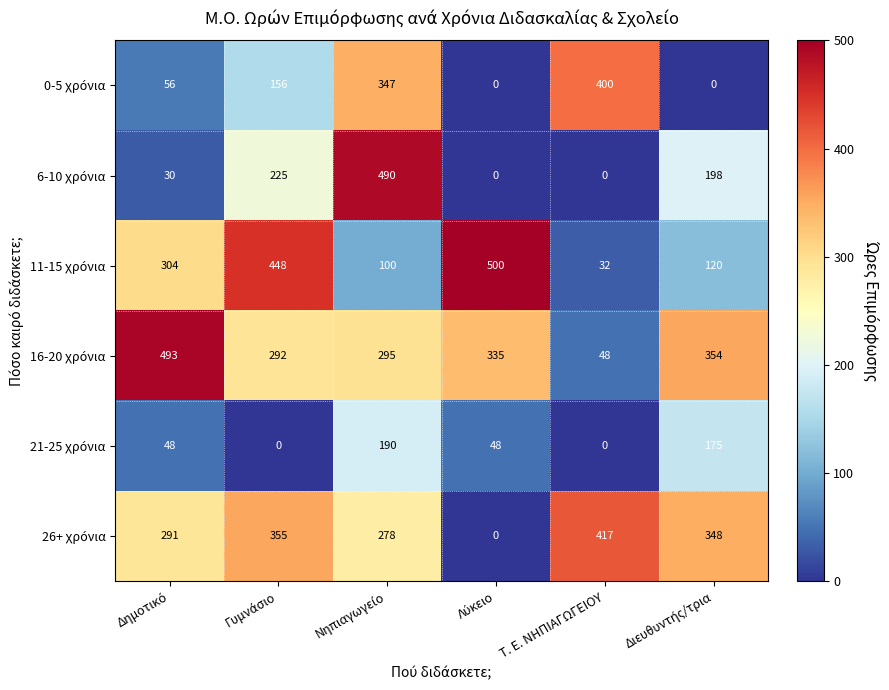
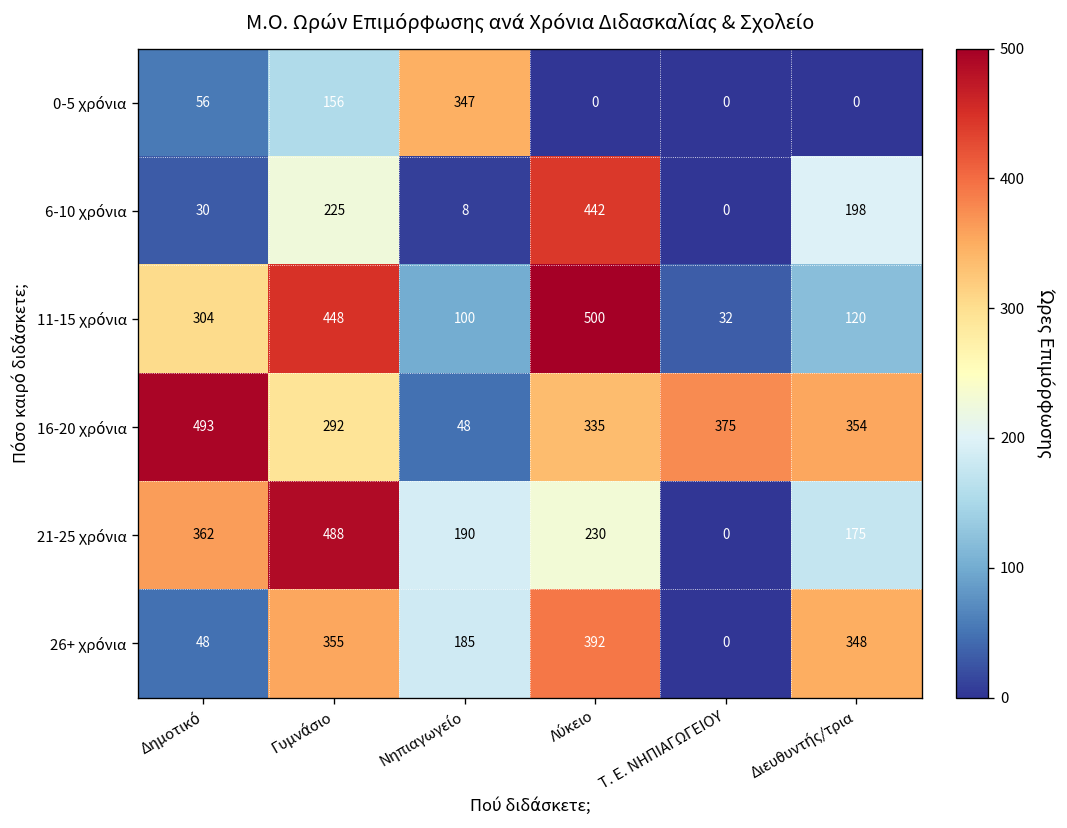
  {
    "0-5 χρόνια": {
      "Δημοτικό": 56,
      "Γυμνάσιο": 156,
      "Νηπιαγωγείο": 347,
      "Λύκειο": 0,
-     "Τ. Ε. ΝΗΠΙΑΓΩΓΕΙΟΥ": 400,
+     "Τ. Ε. ΝΗΠΙΑΓΩΓΕΙΟΥ": 0,
      "Διευθυντής/τρια": 0
    },
    "6-10 χρόνια": {
      "Δημοτικό": 30,
      "Γυμνάσιο": 225,
-     "Νηπιαγωγείο": 490,
-     "Λύκειο": 0,
+     "Νηπιαγωγείο": 8,
+     "Λύκειο": 442,
      "Τ. Ε. ΝΗΠΙΑΓΩΓΕΙΟΥ": 0,
      "Διευθυντής/τρια": 198
    },
    "11-15 χρόνια": {
      "Δημοτικό": 304,
      "Γυμνάσιο": 448,
      "Νηπιαγωγείο": 100,
      "Λύκειο": 500,
      "Τ. Ε. ΝΗΠΙΑΓΩΓΕΙΟΥ": 32,
      "Διευθυντής/τρια": 120
    },
    "16-20 χρόνια": {
      "Δημοτικό": 493,
      "Γυμνάσιο": 292,
-     "Νηπιαγωγείο": 295,
+     "Νηπιαγωγείο": 48,
      "Λύκειο": 335,
-     "Τ. Ε. ΝΗΠΙΑΓΩΓΕΙΟΥ": 48,
+     "Τ. Ε. ΝΗΠΙΑΓΩΓΕΙΟΥ": 375,
      "Διευθυντής/τρια": 354
    },
    "21-25 χρόνια": {
-     "Δημοτικό": 48,
-     "Γυμνάσιο": 0,
+     "Δημοτικό": 362,
+     "Γυμνάσιο": 488,
      "Νηπιαγωγείο": 190,
-     "Λύκειο": 48,
+     "Λύκειο": 230,
      "Τ. Ε. ΝΗΠΙΑΓΩΓΕΙΟΥ": 0,
      "Διευθυντής/τρια": 175
    },
    "26+ χρόνια": {
-     "Δημοτικό": 291,
+     "Δημοτικό": 48,
      "Γυμνάσιο": 355,
-     "Νηπιαγωγείο": 278,
-     "Λύκειο": 0,
-     "Τ. Ε. ΝΗΠΙΑΓΩΓΕΙΟΥ": 417,
+     "Νηπιαγωγείο": 185,
+     "Λύκειο": 392,
+     "Τ. Ε. ΝΗΠΙΑΓΩΓΕΙΟΥ": 0,
      "Διευθυντής/τρια": 348
    }
  }
